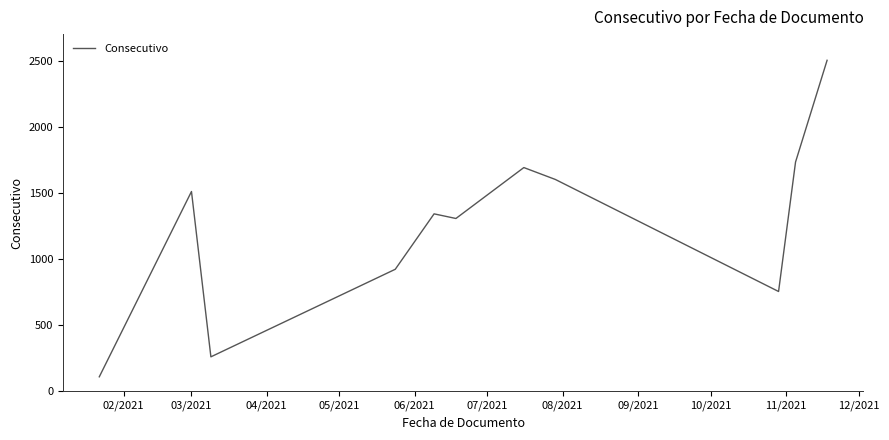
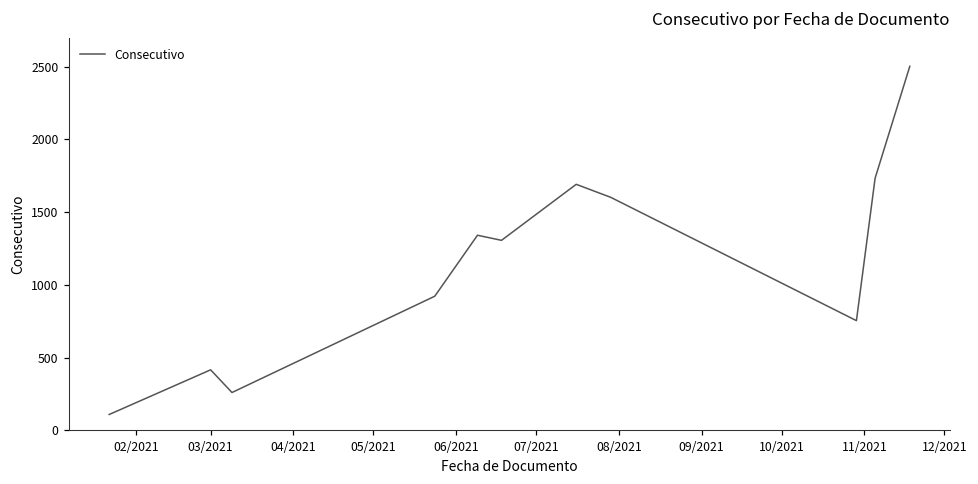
  {
-   "03/2021": 1510
+   "03/2021": 420
  }
